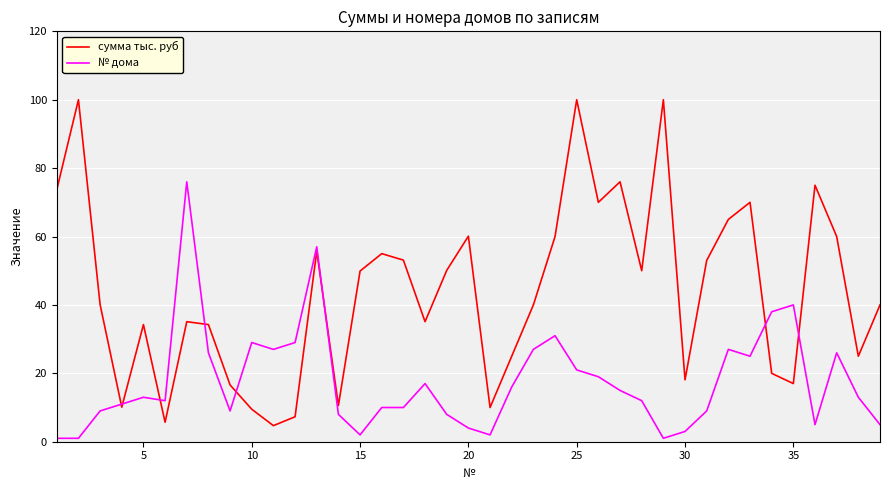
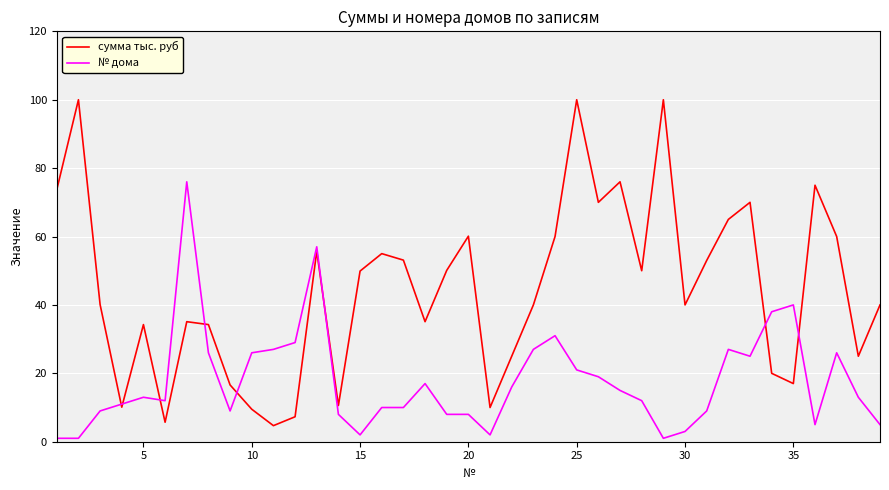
  {
    "сумма тыс. руб": {
      "5": 34,
      "10": 10,
      "15": 50,
      "20": 60,
      "25": 100,
-     "30": 18,
+     "30": 40,
      "35": 17
    },
    "№ дома": {
      "5": 13,
-     "10": 29,
+     "10": 26,
      "15": 2,
-     "20": 4,
+     "20": 8,
      "25": 21,
      "30": 3,
      "35": 40
    }
  }
